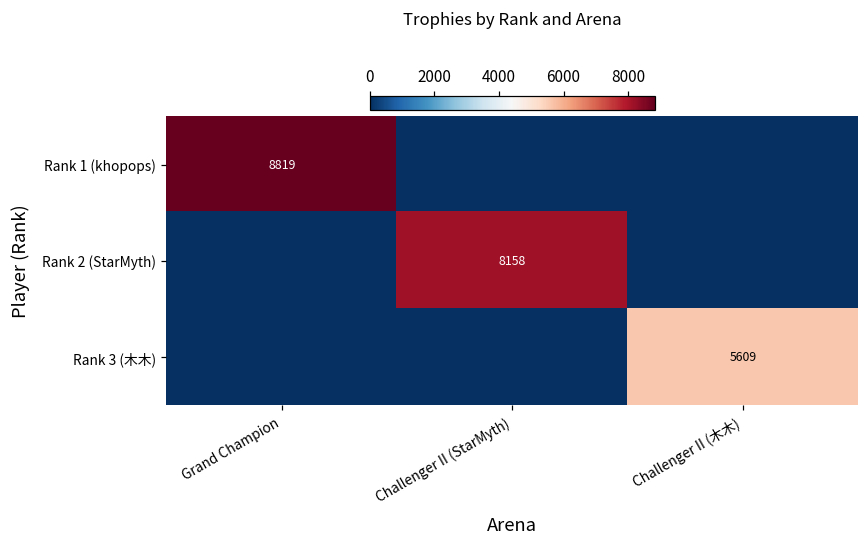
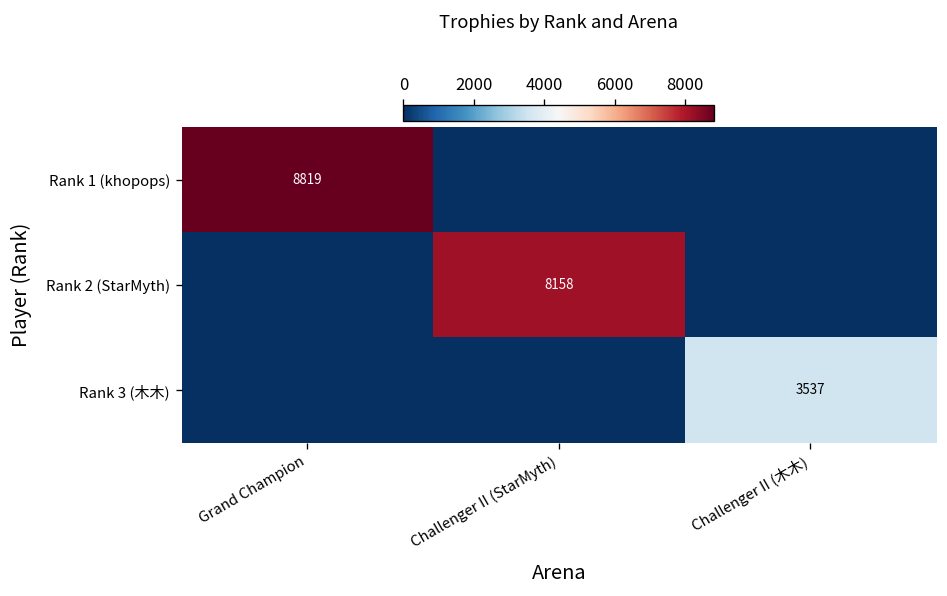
  {
    "Rank 1 (khopops)": {
      "Grand Champion": 8819
    },
    "Rank 2 (StarMyth)": {
      "Challenger II (StarMyth)": 8158
    },
    "Rank 3 (木木)": {
-     "Challenger II (木木)": 5609
+     "Challenger II (木木)": 3537
    }
  }
